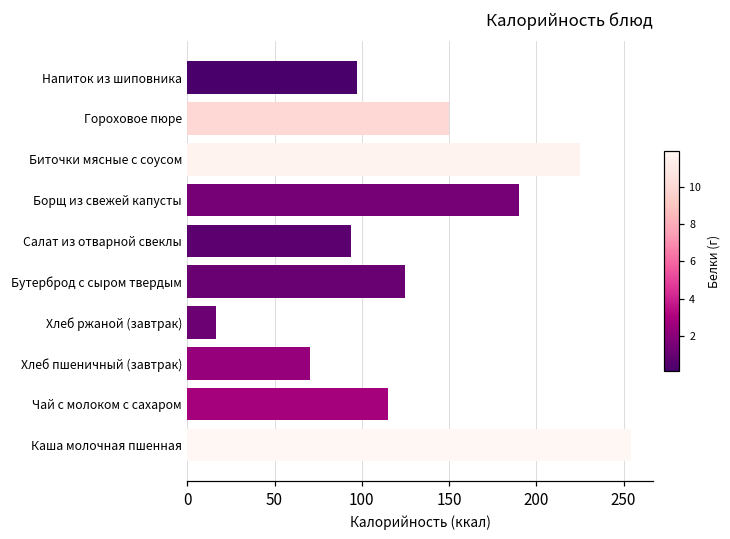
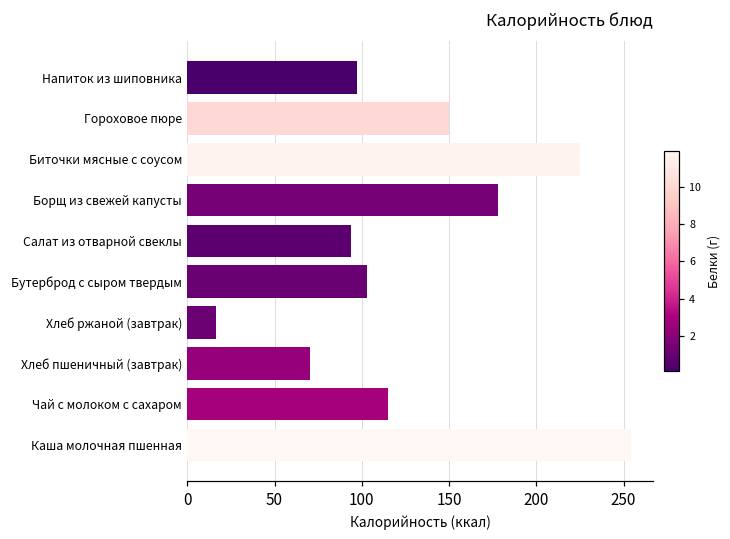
  {
    "Напиток из шиповника": 97,
    "Гороховое пюре": 150,
    "Биточки мясные с соусом": 225,
-   "Борщ из свежей капусты": 190,
+   "Борщ из свежей капусты": 178,
    "Салат из отварной свеклы": 94,
-   "Бутерброд с сыром твердым": 125,
+   "Бутерброд с сыром твердым": 103,
    "Хлеб ржаной (завтрак)": 17,
    "Хлеб пшеничный (завтрак)": 70,
    "Чай с молоком с сахаром": 115,
    "Каша молочная пшенная": 254
  }
